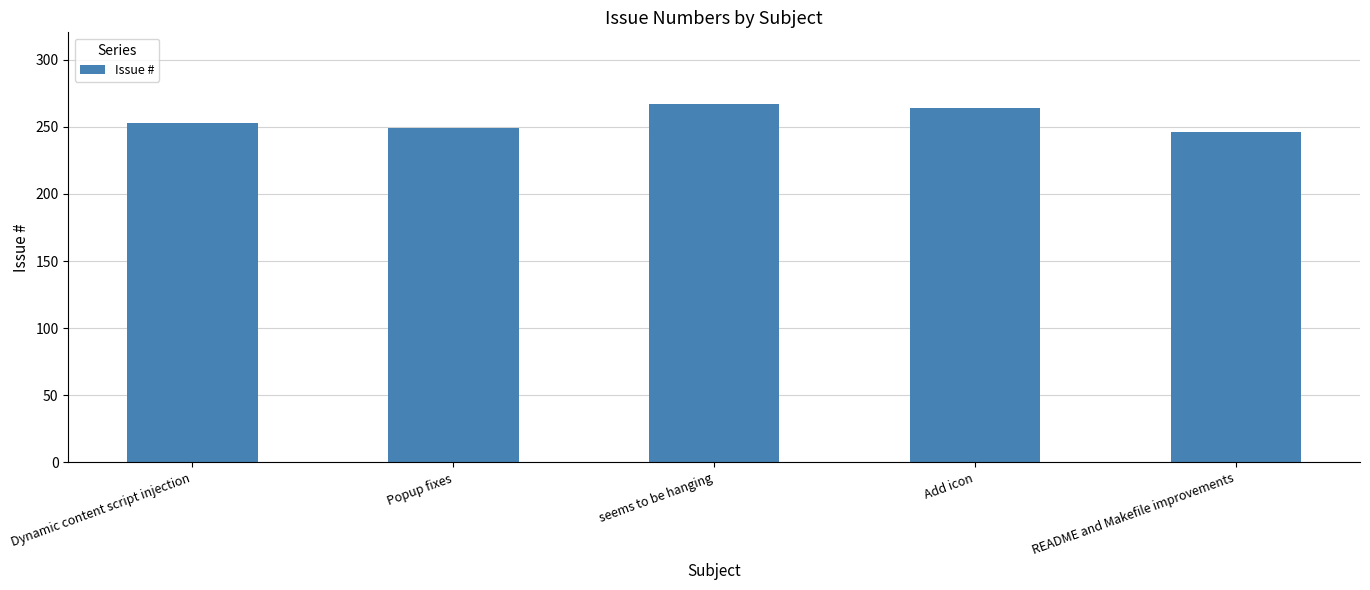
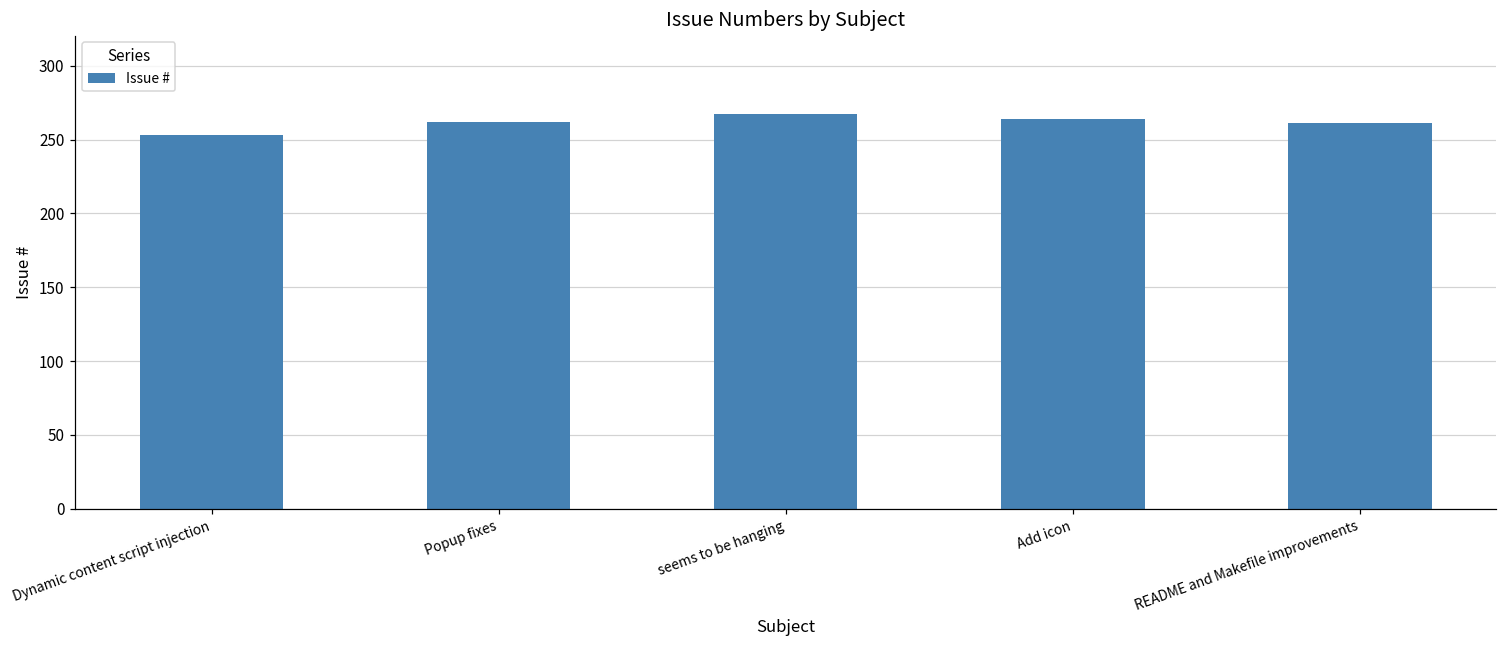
  {
    "Dynamic content script injection": 253,
-   "Popup fixes": 249,
+   "Popup fixes": 262,
    "seems to be hanging": 267,
    "Add icon": 264,
-   "README and Makefile improvements": 246
+   "README and Makefile improvements": 261
  }
